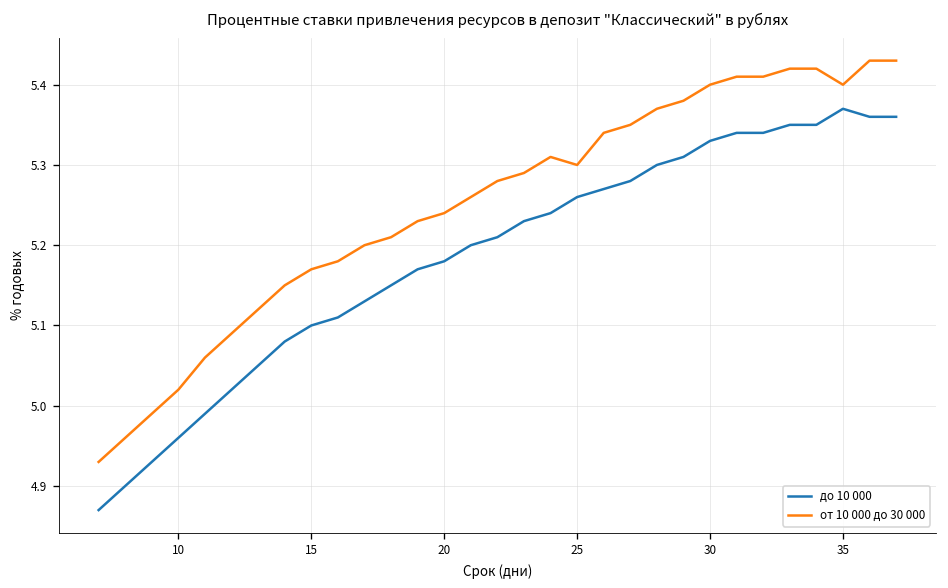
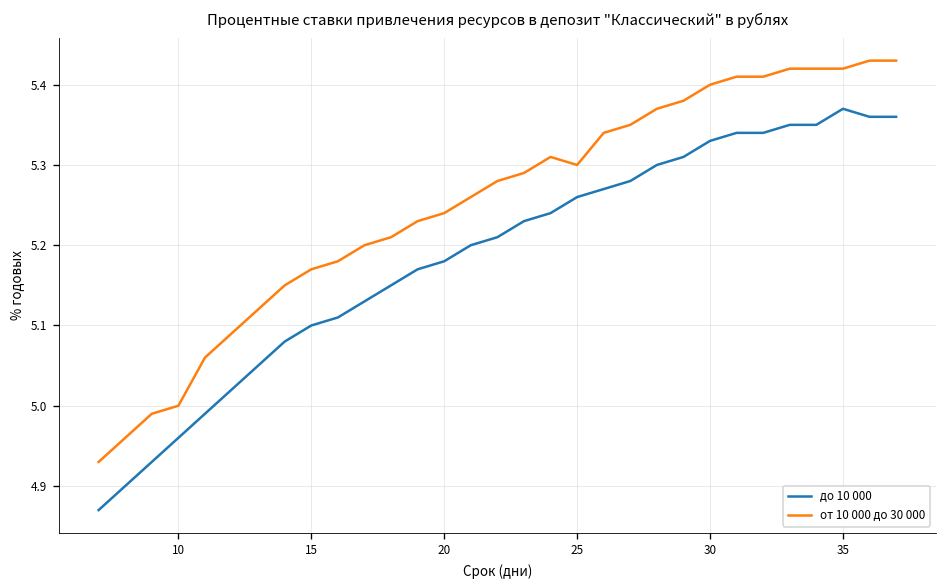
  {
    "до 10 000": {
      "10": 4.96,
      "15": 5.10,
      "20": 5.18,
      "25": 5.26,
      "30": 5.33,
      "35": 5.37
    },
    "от 10 000 до 30 000": {
-     "10": 5.02,
+     "10": 5.00,
      "15": 5.17,
      "20": 5.24,
      "25": 5.30,
      "30": 5.40,
-     "35": 5.40
+     "35": 5.42
    }
  }
